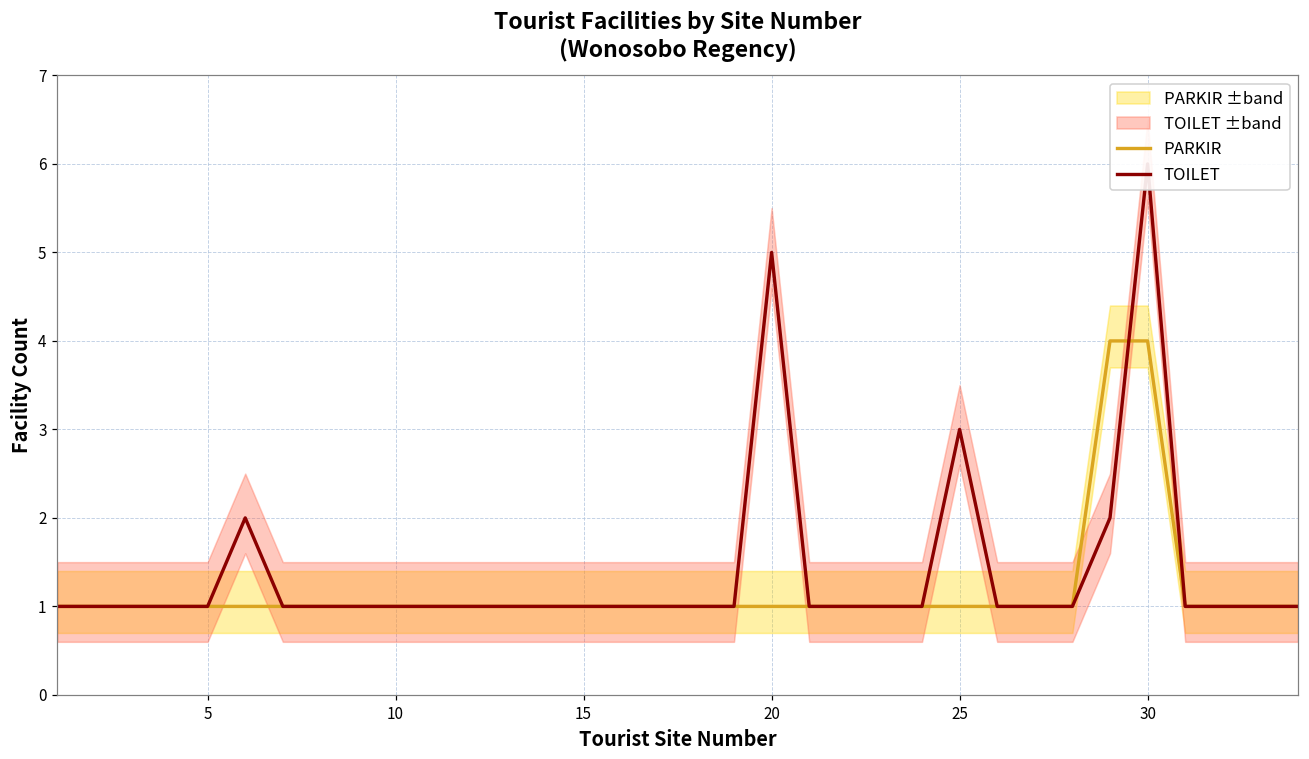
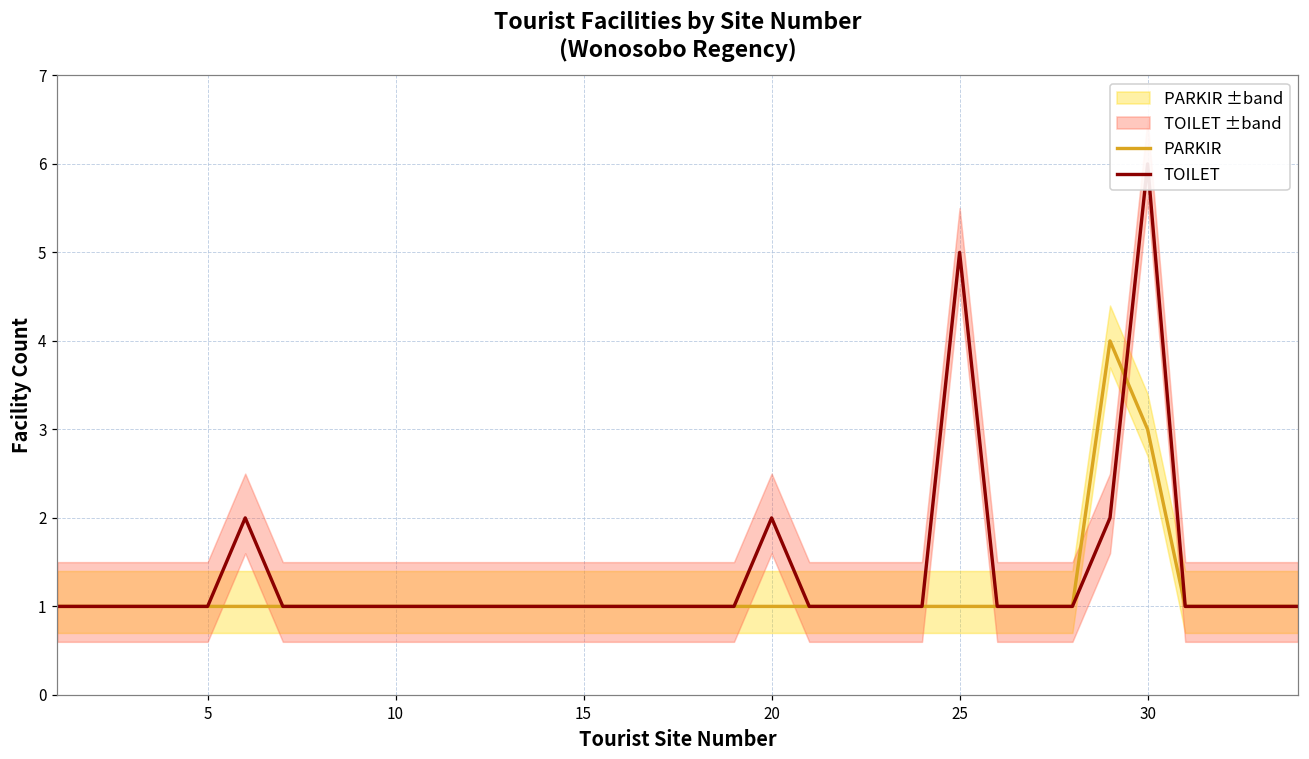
  {
    "PARKIR": {
      "20": 1,
      "25": 1,
-     "30": 4
+     "30": 3
    },
    "TOILET": {
-     "20": 5,
-     "25": 3
+     "20": 2,
+     "25": 5
    }
  }
